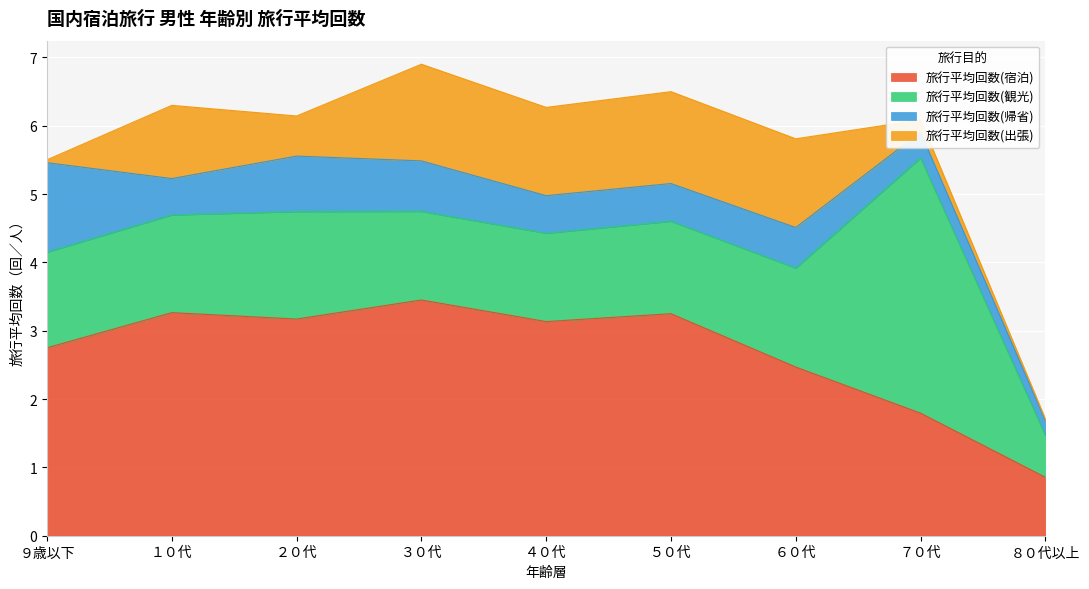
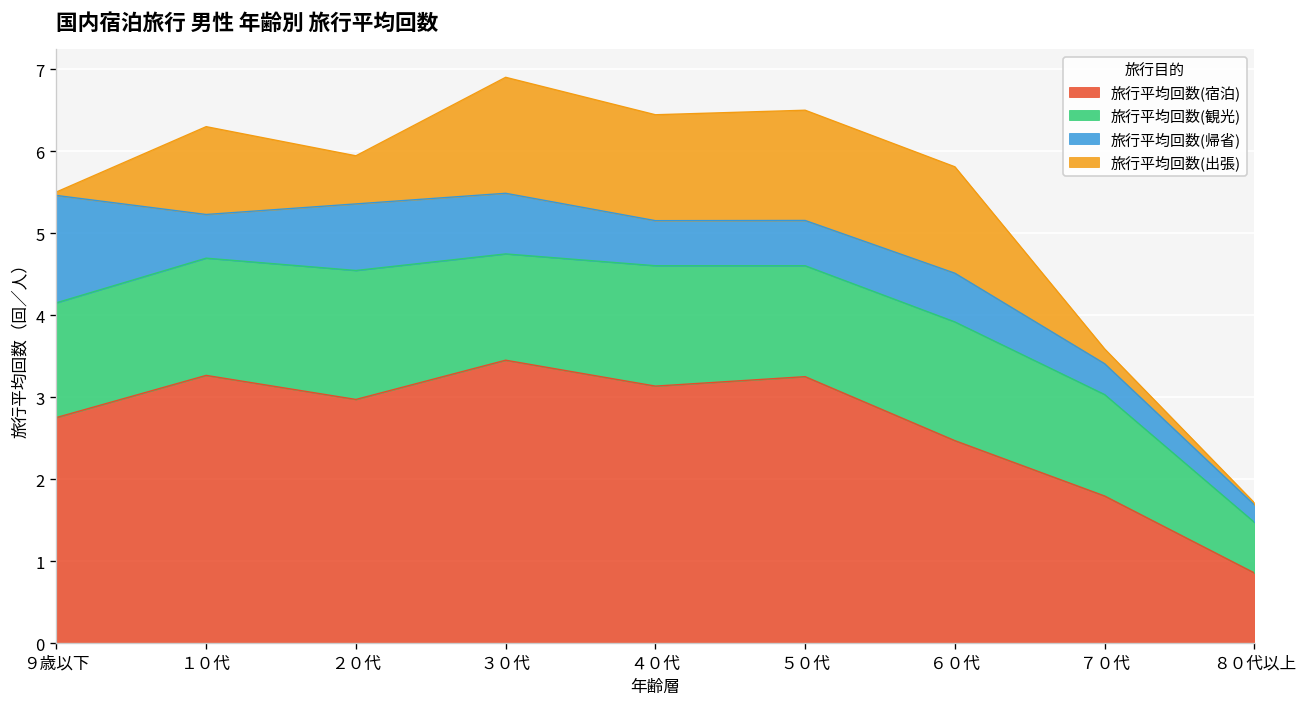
  {
    "旅行平均回数(宿泊)": {
      "９歳以下": 2.8,
      "１０代": 3.3,
-     "２０代": 3.2,
+     "２０代": 3.0,
      "３０代": 3.5,
      "４０代": 3.1,
      "５０代": 3.2,
      "６０代": 2.5,
      "７０代": 1.8,
      "８０代以上": 0.9
    },
    "旅行平均回数(観光)": {
      "９歳以下": 1.4,
      "１０代": 1.4,
      "２０代": 1.6,
      "３０代": 1.3,
-     "４０代": 1.3,
+     "４０代": 1.5,
      "５０代": 1.4,
      "６０代": 1.4,
-     "７０代": 3.7,
+     "７０代": 1.2,
      "８０代以上": 0.6
    },
    "旅行平均回数(帰省)": {
      "９歳以下": 1.3,
      "１０代": 0.5,
      "２０代": 0.8,
      "３０代": 0.7,
      "４０代": 0.5,
      "５０代": 0.6,
      "６０代": 0.6
    },
    "旅行平均回数(出張)": {
      "９歳以下": 0.0,
      "１０代": 1.1,
      "２０代": 0.6,
      "３０代": 1.4,
      "４０代": 1.3,
      "５０代": 1.3,
      "６０代": 1.3
    }
  }
